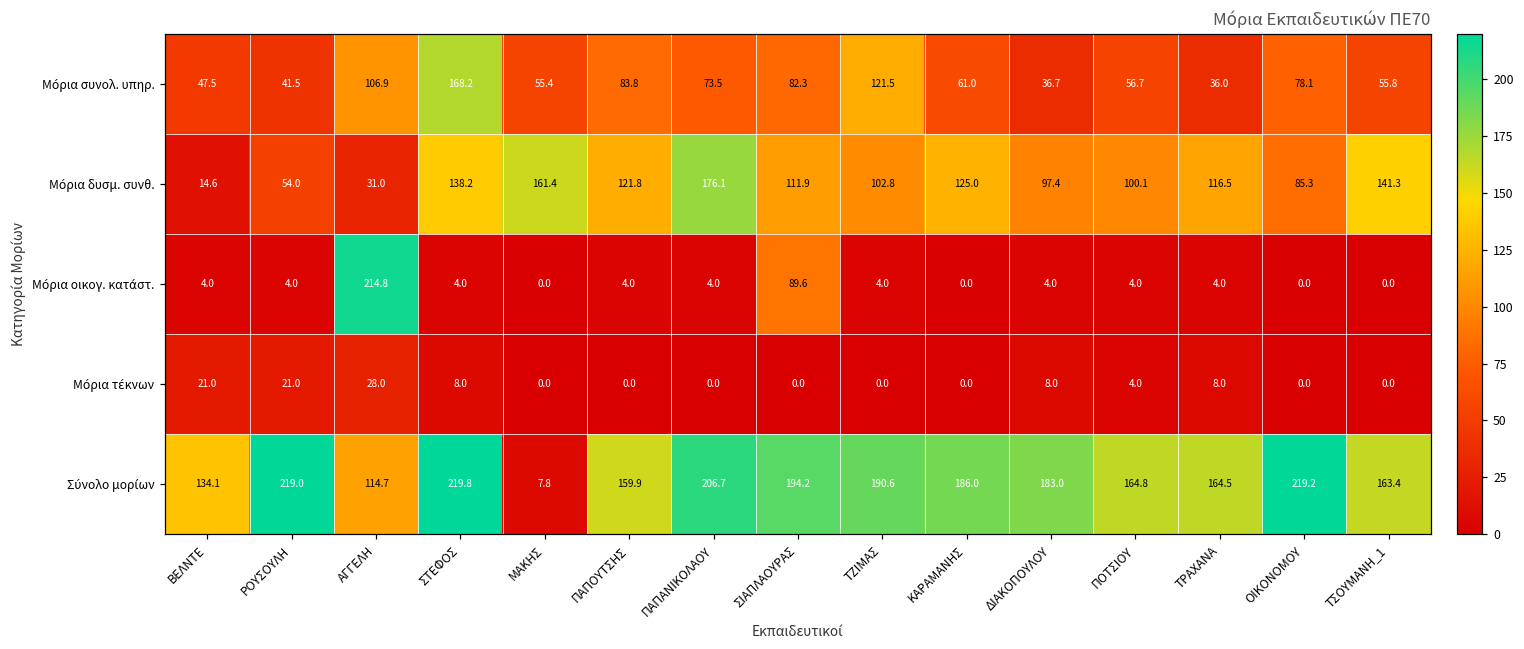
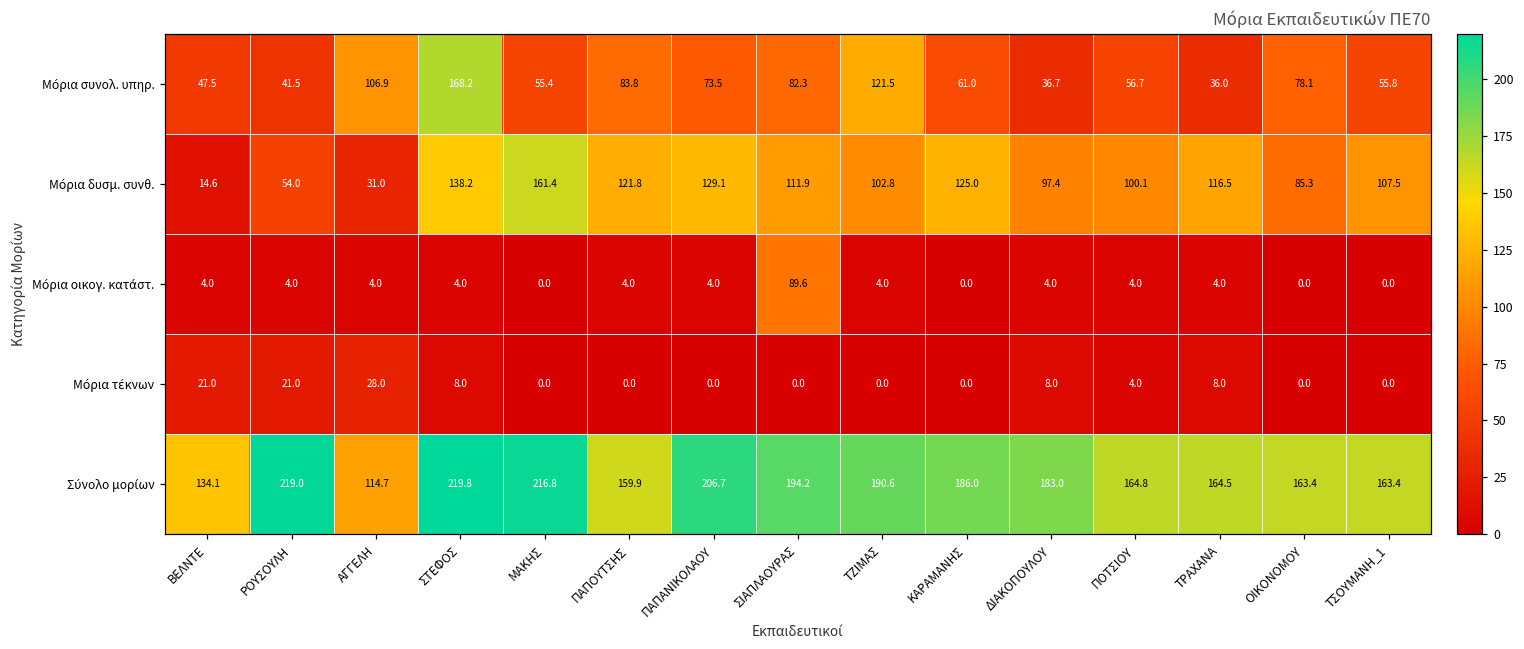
  {
    "Μόρια συνολ. υπηρ.": {
      "ΒΕΛΝΤΕ": 47.5,
      "ΡΟΥΣΟΥΛΗ": 41.5,
      "ΑΓΓΕΛΗ": 106.9,
      "ΣΤΕΦΟΣ": 168.2,
      "ΜΑΚΗΣ": 55.4,
      "ΠΑΠΟΥΤΣΗΣ": 83.8,
      "ΠΑΠΑΝΙΚΟΛΑΟΥ": 73.5,
      "ΣΙΑΠΛΑΟΥΡΑΣ": 82.3,
      "ΤΖΙΜΑΣ": 121.5,
      "ΚΑΡΑΜΑΝΗΣ": 61.0,
      "ΔΙΑΚΟΠΟΥΛΟΥ": 36.7,
      "ΠΟΤΣΙΟΥ": 56.7,
      "ΤΡΑΧΑΝΑ": 36.0,
      "ΟΙΚΟΝΟΜΟΥ": 78.1,
      "ΤΣΟΥΜΑΝΗ_1": 55.8
    },
    "Μόρια δυσμ. συνθ.": {
      "ΒΕΛΝΤΕ": 14.6,
      "ΡΟΥΣΟΥΛΗ": 54.0,
      "ΑΓΓΕΛΗ": 31.0,
      "ΣΤΕΦΟΣ": 138.2,
      "ΜΑΚΗΣ": 161.4,
      "ΠΑΠΟΥΤΣΗΣ": 121.8,
-     "ΠΑΠΑΝΙΚΟΛΑΟΥ": 176.1,
+     "ΠΑΠΑΝΙΚΟΛΑΟΥ": 129.1,
      "ΣΙΑΠΛΑΟΥΡΑΣ": 111.9,
      "ΤΖΙΜΑΣ": 102.8,
      "ΚΑΡΑΜΑΝΗΣ": 125.0,
      "ΔΙΑΚΟΠΟΥΛΟΥ": 97.4,
      "ΠΟΤΣΙΟΥ": 100.1,
      "ΤΡΑΧΑΝΑ": 116.5,
      "ΟΙΚΟΝΟΜΟΥ": 85.3,
-     "ΤΣΟΥΜΑΝΗ_1": 141.3
+     "ΤΣΟΥΜΑΝΗ_1": 107.5
    },
    "Μόρια οικογ. κατάστ.": {
      "ΒΕΛΝΤΕ": 4.0,
      "ΡΟΥΣΟΥΛΗ": 4.0,
-     "ΑΓΓΕΛΗ": 214.8,
+     "ΑΓΓΕΛΗ": 4.0,
      "ΣΤΕΦΟΣ": 4.0,
      "ΜΑΚΗΣ": 0.0,
      "ΠΑΠΟΥΤΣΗΣ": 4.0,
      "ΠΑΠΑΝΙΚΟΛΑΟΥ": 4.0,
      "ΣΙΑΠΛΑΟΥΡΑΣ": 89.6,
      "ΤΖΙΜΑΣ": 4.0,
      "ΚΑΡΑΜΑΝΗΣ": 0.0,
      "ΔΙΑΚΟΠΟΥΛΟΥ": 4.0,
      "ΠΟΤΣΙΟΥ": 4.0,
      "ΤΡΑΧΑΝΑ": 4.0,
      "ΟΙΚΟΝΟΜΟΥ": 0.0,
      "ΤΣΟΥΜΑΝΗ_1": 0.0
    },
    "Μόρια τέκνων": {
      "ΒΕΛΝΤΕ": 21.0,
      "ΡΟΥΣΟΥΛΗ": 21.0,
      "ΑΓΓΕΛΗ": 28.0,
      "ΣΤΕΦΟΣ": 8.0,
      "ΜΑΚΗΣ": 0.0,
      "ΠΑΠΟΥΤΣΗΣ": 0.0,
      "ΠΑΠΑΝΙΚΟΛΑΟΥ": 0.0,
      "ΣΙΑΠΛΑΟΥΡΑΣ": 0.0,
      "ΤΖΙΜΑΣ": 0.0,
      "ΚΑΡΑΜΑΝΗΣ": 0.0,
      "ΔΙΑΚΟΠΟΥΛΟΥ": 8.0,
      "ΠΟΤΣΙΟΥ": 4.0,
      "ΤΡΑΧΑΝΑ": 8.0,
      "ΟΙΚΟΝΟΜΟΥ": 0.0,
      "ΤΣΟΥΜΑΝΗ_1": 0.0
    },
    "Σύνολο μορίων": {
      "ΒΕΛΝΤΕ": 134.1,
      "ΡΟΥΣΟΥΛΗ": 219.0,
      "ΑΓΓΕΛΗ": 114.7,
      "ΣΤΕΦΟΣ": 219.8,
-     "ΜΑΚΗΣ": 7.8,
+     "ΜΑΚΗΣ": 216.8,
      "ΠΑΠΟΥΤΣΗΣ": 159.9,
      "ΠΑΠΑΝΙΚΟΛΑΟΥ": 206.7,
      "ΣΙΑΠΛΑΟΥΡΑΣ": 194.2,
      "ΤΖΙΜΑΣ": 190.6,
      "ΚΑΡΑΜΑΝΗΣ": 186.0,
      "ΔΙΑΚΟΠΟΥΛΟΥ": 183.0,
      "ΠΟΤΣΙΟΥ": 164.8,
      "ΤΡΑΧΑΝΑ": 164.5,
-     "ΟΙΚΟΝΟΜΟΥ": 219.2,
+     "ΟΙΚΟΝΟΜΟΥ": 163.4,
      "ΤΣΟΥΜΑΝΗ_1": 163.4
    }
  }
